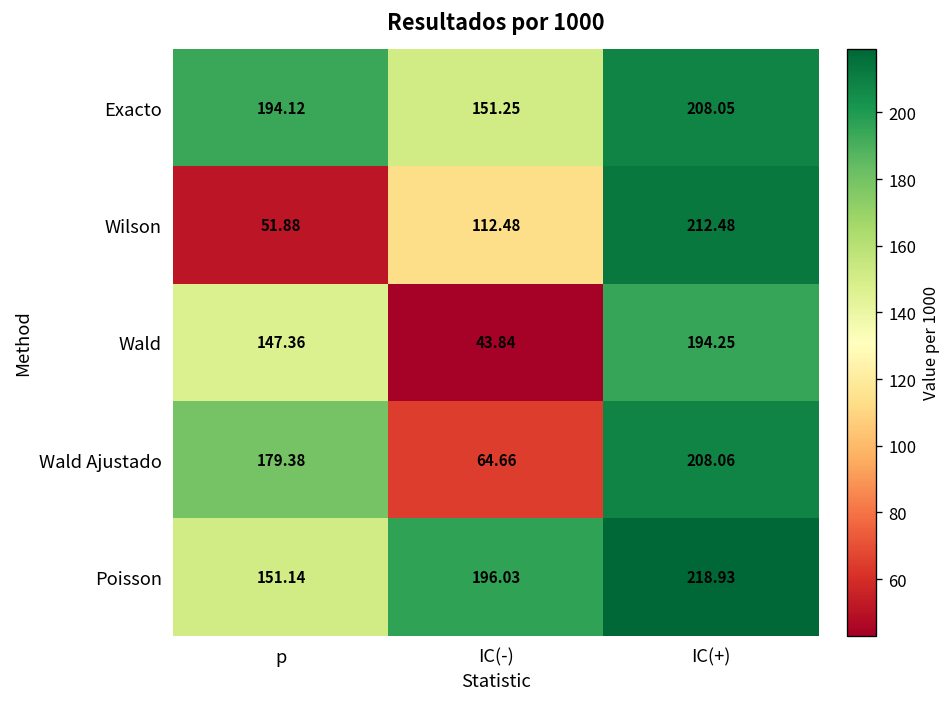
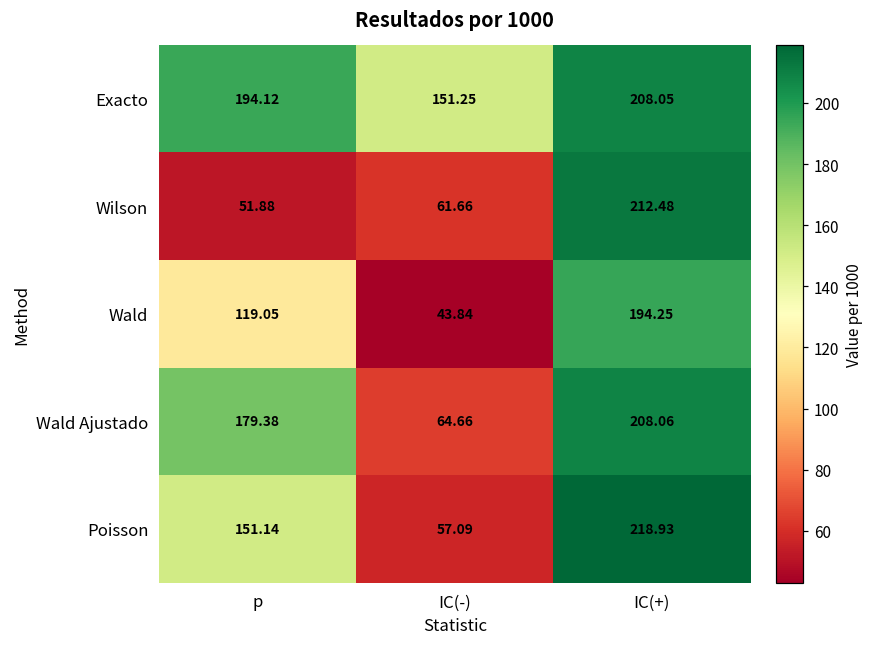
  {
    "Exacto": {
      "p": 194.12,
      "IC(-)": 151.25,
      "IC(+)": 208.05
    },
    "Wilson": {
      "p": 51.88,
-     "IC(-)": 112.48,
+     "IC(-)": 61.66,
      "IC(+)": 212.48
    },
    "Wald": {
-     "p": 147.36,
+     "p": 119.05,
      "IC(-)": 43.84,
      "IC(+)": 194.25
    },
    "Wald Ajustado": {
      "p": 179.38,
      "IC(-)": 64.66,
      "IC(+)": 208.06
    },
    "Poisson": {
      "p": 151.14,
-     "IC(-)": 196.03,
+     "IC(-)": 57.09,
      "IC(+)": 218.93
    }
  }
